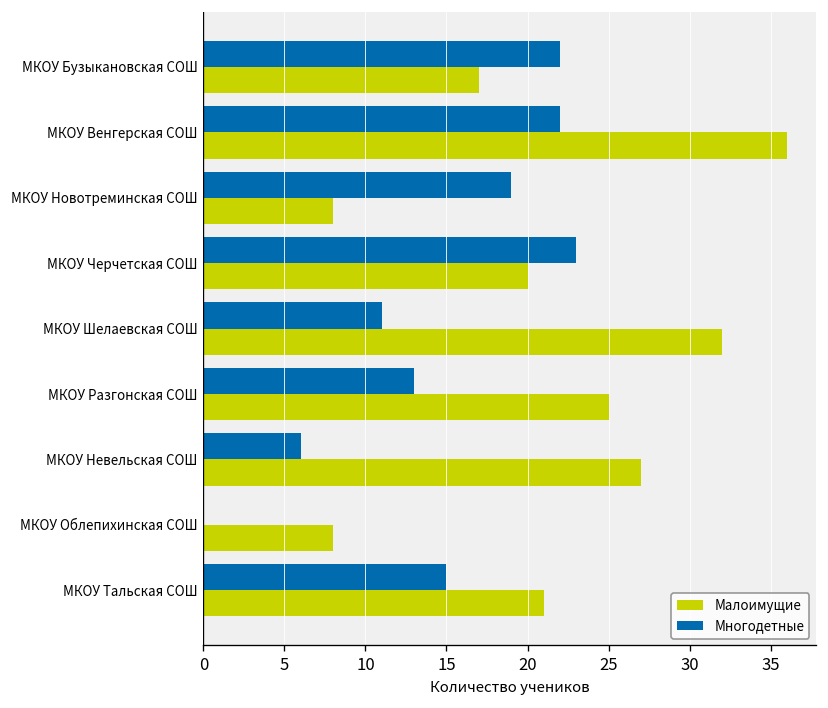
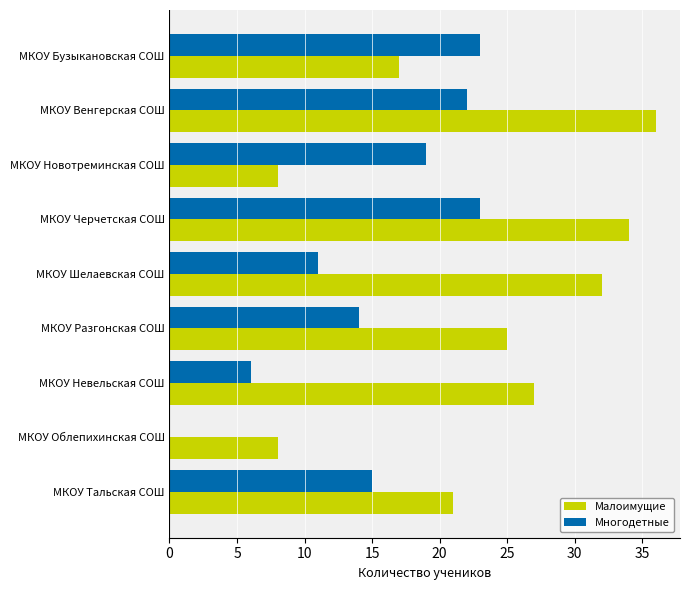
  {
    "Малоимущие": {
      "МКОУ Бузыкановская СОШ": 17,
      "МКОУ Венгерская СОШ": 36,
      "МКОУ Новотреминская СОШ": 8,
-     "МКОУ Черчетская СОШ": 20,
+     "МКОУ Черчетская СОШ": 34,
      "МКОУ Шелаевская СОШ": 32,
      "МКОУ Разгонская СОШ": 25,
      "МКОУ Невельская СОШ": 27,
      "МКОУ Облепихинская СОШ": 8,
      "МКОУ Тальская СОШ": 21
    },
    "Многодетные": {
-     "МКОУ Бузыкановская СОШ": 22,
+     "МКОУ Бузыкановская СОШ": 23,
      "МКОУ Венгерская СОШ": 22,
      "МКОУ Новотреминская СОШ": 19,
      "МКОУ Черчетская СОШ": 23,
      "МКОУ Шелаевская СОШ": 11,
-     "МКОУ Разгонская СОШ": 13,
+     "МКОУ Разгонская СОШ": 14,
      "МКОУ Невельская СОШ": 6,
      "МКОУ Облепихинская СОШ": 0,
      "МКОУ Тальская СОШ": 15
    }
  }
